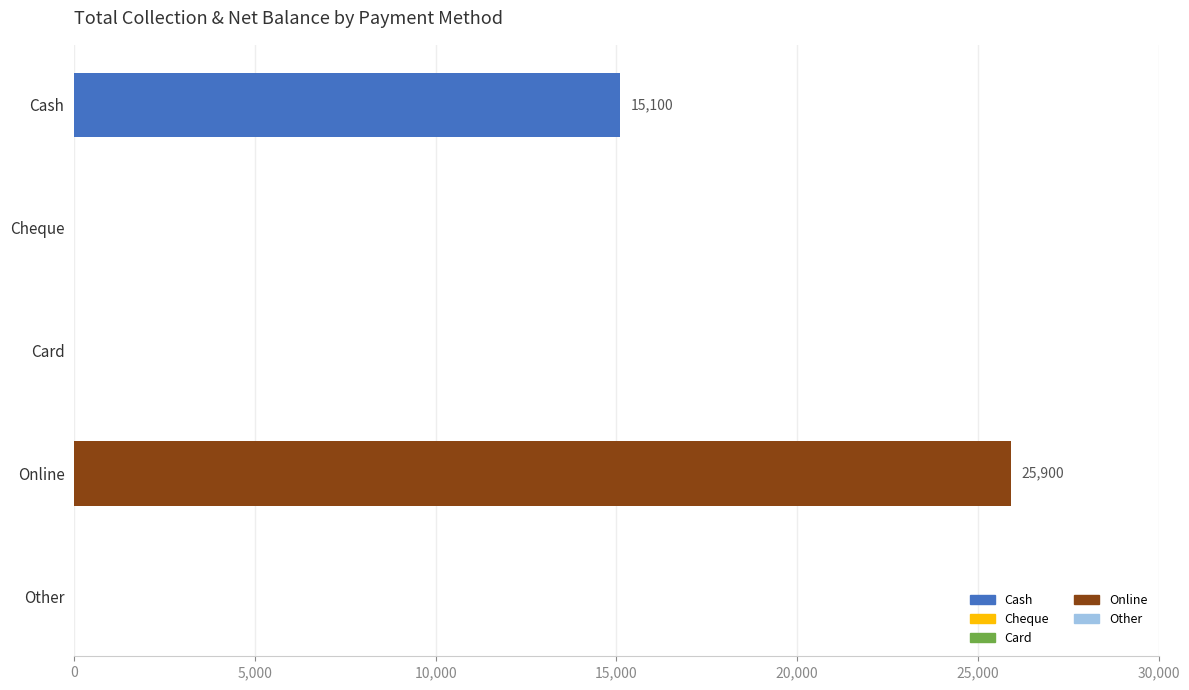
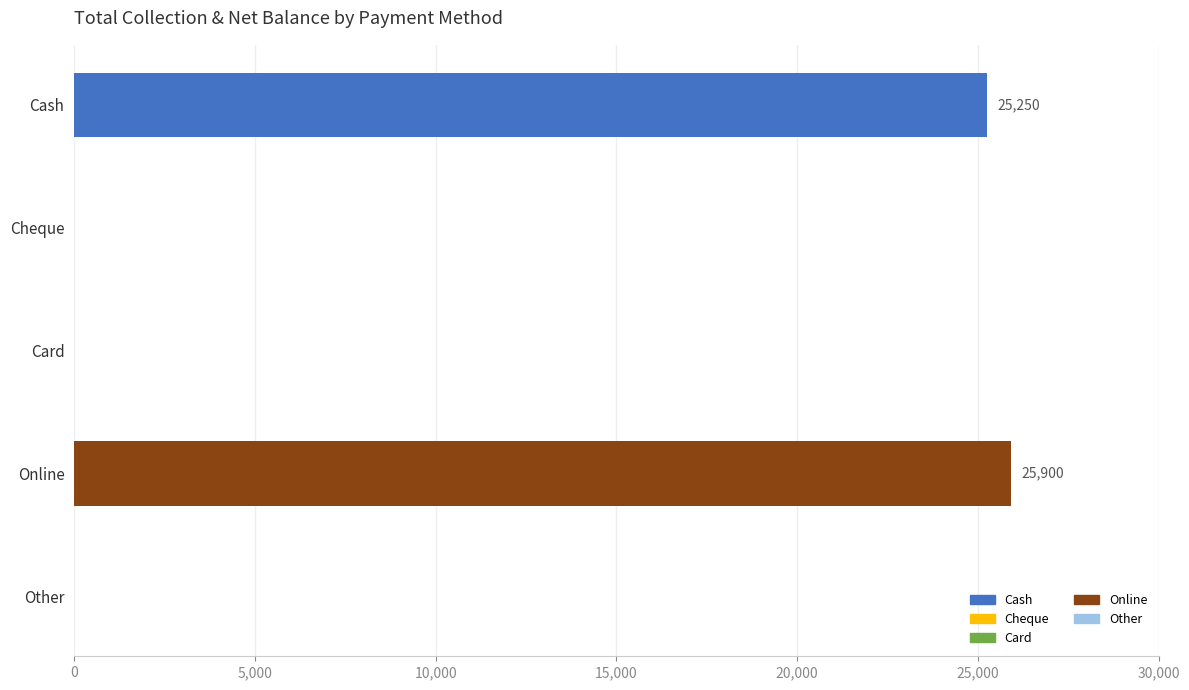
  {
-   "Cash": "15,100",
+   "Cash": "25,250",
    "Online": "25,900"
  }
